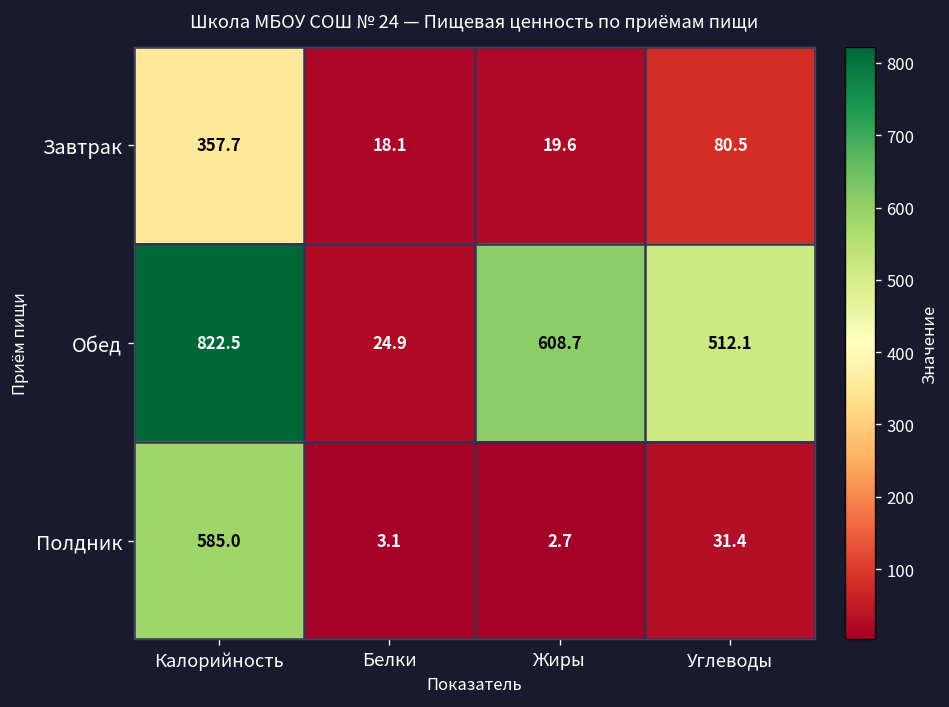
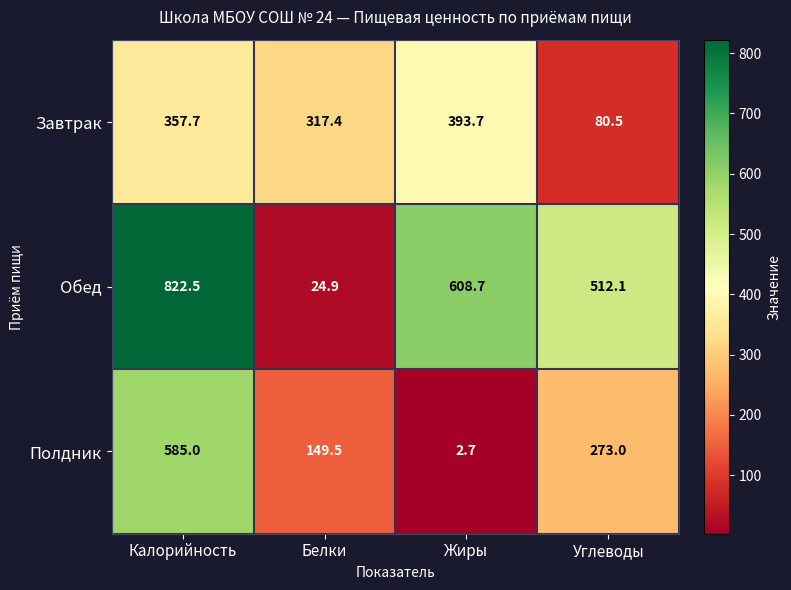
  {
    "Завтрак": {
      "Калорийность": 357.7,
-     "Белки": 18.1,
-     "Жиры": 19.6,
+     "Белки": 317.4,
+     "Жиры": 393.7,
      "Углеводы": 80.5
    },
    "Обед": {
      "Калорийность": 822.5,
      "Белки": 24.9,
      "Жиры": 608.7,
      "Углеводы": 512.1
    },
    "Полдник": {
      "Калорийность": 585.0,
-     "Белки": 3.1,
+     "Белки": 149.5,
      "Жиры": 2.7,
-     "Углеводы": 31.4
+     "Углеводы": 273.0
    }
  }
